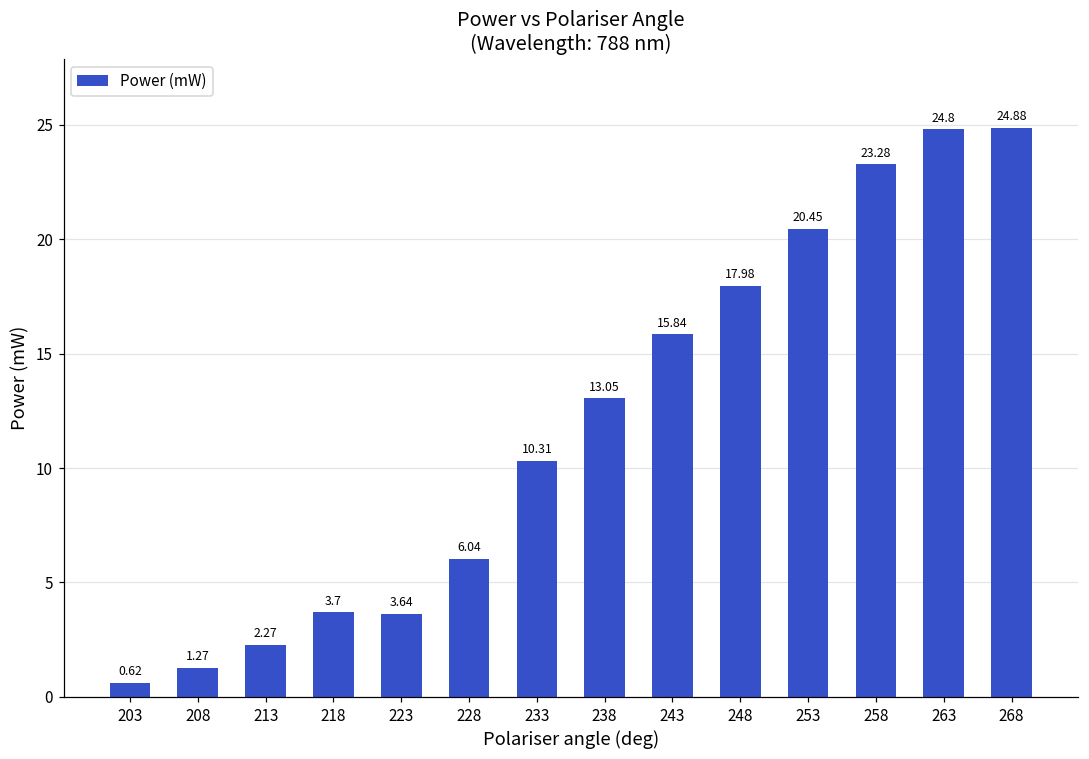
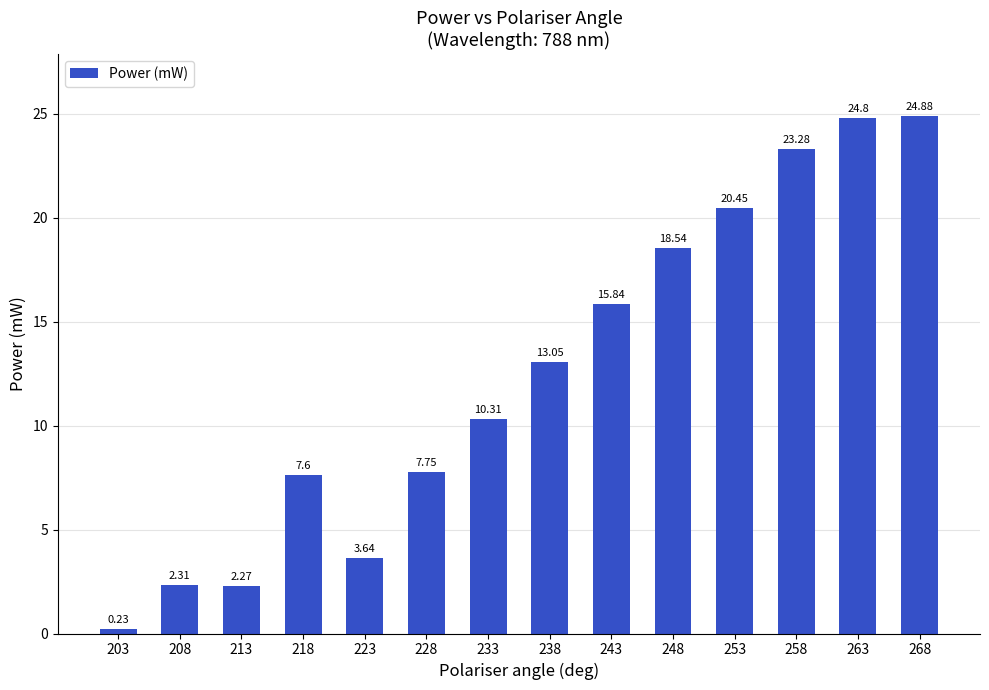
  {
-   "203": 0.62,
-   "208": 1.27,
+   "203": 0.23,
+   "208": 2.31,
    "213": 2.27,
-   "218": 3.7,
+   "218": 7.6,
    "223": 3.64,
-   "228": 6.04,
+   "228": 7.75,
    "233": 10.31,
    "238": 13.05,
    "243": 15.84,
-   "248": 17.98,
+   "248": 18.54,
    "253": 20.45,
    "258": 23.28,
    "263": 24.8,
    "268": 24.88
  }
